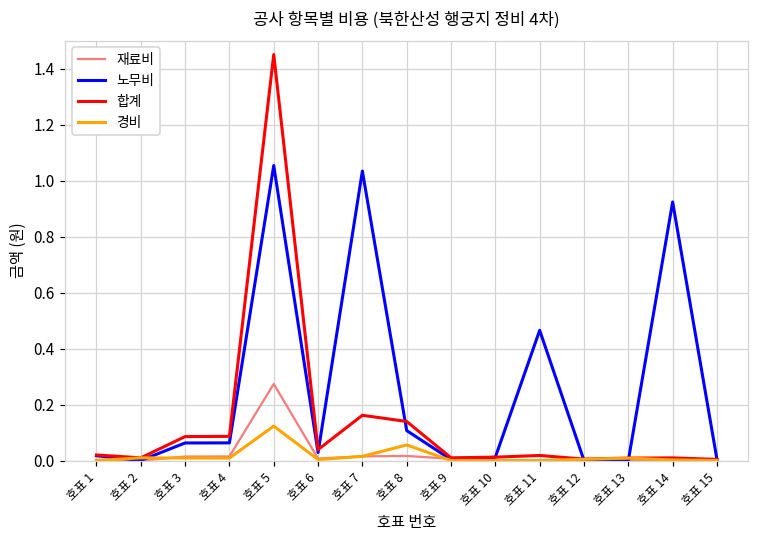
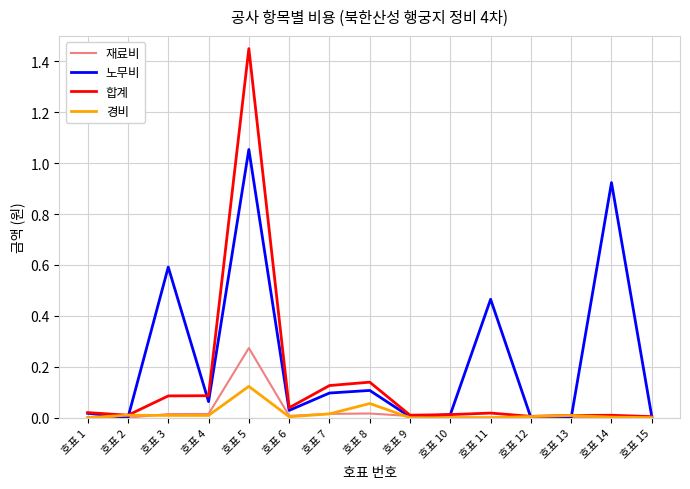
  {
    "재료비": {
      "호표 5": 0.27,
      "호표 8": 0.02
    },
    "노무비": {
-     "호표 3": 0.06,
+     "호표 3": 0.59,
      "호표 4": 0.06,
      "호표 5": 1.05,
      "호표 6": 0.03,
-     "호표 7": 1.03,
+     "호표 7": 0.10,
      "호표 8": 0.11,
      "호표 11": 0.47,
      "호표 14": 0.92
    },
    "합계": {
      "호표 3": 0.09,
      "호표 4": 0.09,
      "호표 5": 1.45,
      "호표 6": 0.04,
-     "호표 7": 0.16,
+     "호표 7": 0.13,
      "호표 8": 0.14,
      "호표 11": 0.02
    },
    "경비": {
      "호표 5": 0.12,
      "호표 8": 0.06
    }
  }
